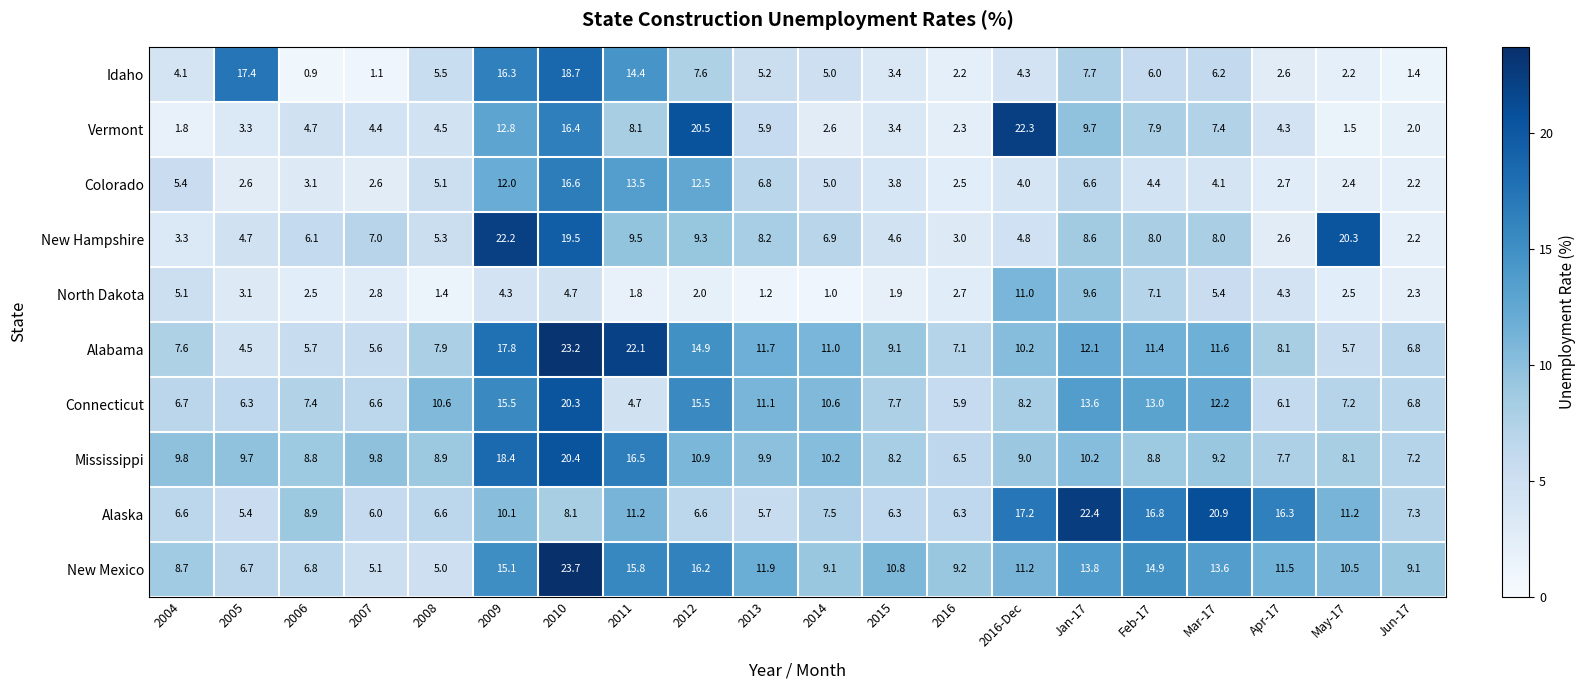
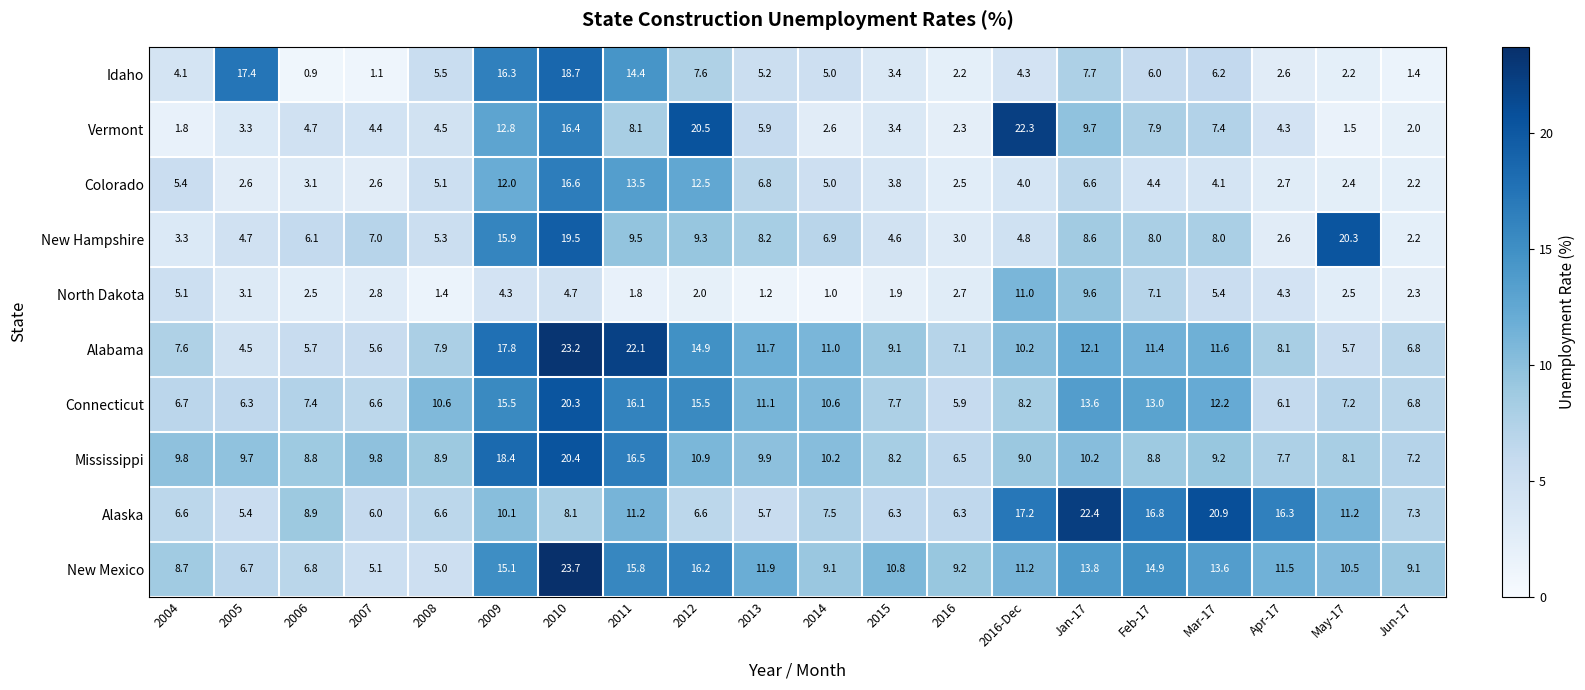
  {
    "Idaho": {
      "2004": 4.1,
      "2005": 17.4,
      "2006": 0.9,
      "2007": 1.1,
      "2008": 5.5,
      "2009": 16.3,
      "2010": 18.7,
      "2011": 14.4,
      "2012": 7.6,
      "2013": 5.2,
      "2014": 5.0,
      "2015": 3.4,
      "2016": 2.2,
      "2016-Dec": 4.3,
      "Jan-17": 7.7,
      "Feb-17": 6.0,
      "Mar-17": 6.2,
      "Apr-17": 2.6,
      "May-17": 2.2,
      "Jun-17": 1.4
    },
    "Vermont": {
      "2004": 1.8,
      "2005": 3.3,
      "2006": 4.7,
      "2007": 4.4,
      "2008": 4.5,
      "2009": 12.8,
      "2010": 16.4,
      "2011": 8.1,
      "2012": 20.5,
      "2013": 5.9,
      "2014": 2.6,
      "2015": 3.4,
      "2016": 2.3,
      "2016-Dec": 22.3,
      "Jan-17": 9.7,
      "Feb-17": 7.9,
      "Mar-17": 7.4,
      "Apr-17": 4.3,
      "May-17": 1.5,
      "Jun-17": 2.0
    },
    "Colorado": {
      "2004": 5.4,
      "2005": 2.6,
      "2006": 3.1,
      "2007": 2.6,
      "2008": 5.1,
      "2009": 12.0,
      "2010": 16.6,
      "2011": 13.5,
      "2012": 12.5,
      "2013": 6.8,
      "2014": 5.0,
      "2015": 3.8,
      "2016": 2.5,
      "2016-Dec": 4.0,
      "Jan-17": 6.6,
      "Feb-17": 4.4,
      "Mar-17": 4.1,
      "Apr-17": 2.7,
      "May-17": 2.4,
      "Jun-17": 2.2
    },
    "New Hampshire": {
      "2004": 3.3,
      "2005": 4.7,
      "2006": 6.1,
      "2007": 7.0,
      "2008": 5.3,
-     "2009": 22.2,
+     "2009": 15.9,
      "2010": 19.5,
      "2011": 9.5,
      "2012": 9.3,
      "2013": 8.2,
      "2014": 6.9,
      "2015": 4.6,
      "2016": 3.0,
      "2016-Dec": 4.8,
      "Jan-17": 8.6,
      "Feb-17": 8.0,
      "Mar-17": 8.0,
      "Apr-17": 2.6,
      "May-17": 20.3,
      "Jun-17": 2.2
    },
    "North Dakota": {
      "2004": 5.1,
      "2005": 3.1,
      "2006": 2.5,
      "2007": 2.8,
      "2008": 1.4,
      "2009": 4.3,
      "2010": 4.7,
      "2011": 1.8,
      "2012": 2.0,
      "2013": 1.2,
      "2014": 1.0,
      "2015": 1.9,
      "2016": 2.7,
      "2016-Dec": 11.0,
      "Jan-17": 9.6,
      "Feb-17": 7.1,
      "Mar-17": 5.4,
      "Apr-17": 4.3,
      "May-17": 2.5,
      "Jun-17": 2.3
    },
    "Alabama": {
      "2004": 7.6,
      "2005": 4.5,
      "2006": 5.7,
      "2007": 5.6,
      "2008": 7.9,
      "2009": 17.8,
      "2010": 23.2,
      "2011": 22.1,
      "2012": 14.9,
      "2013": 11.7,
      "2014": 11.0,
      "2015": 9.1,
      "2016": 7.1,
      "2016-Dec": 10.2,
      "Jan-17": 12.1,
      "Feb-17": 11.4,
      "Mar-17": 11.6,
      "Apr-17": 8.1,
      "May-17": 5.7,
      "Jun-17": 6.8
    },
    "Connecticut": {
      "2004": 6.7,
      "2005": 6.3,
      "2006": 7.4,
      "2007": 6.6,
      "2008": 10.6,
      "2009": 15.5,
      "2010": 20.3,
-     "2011": 4.7,
+     "2011": 16.1,
      "2012": 15.5,
      "2013": 11.1,
      "2014": 10.6,
      "2015": 7.7,
      "2016": 5.9,
      "2016-Dec": 8.2,
      "Jan-17": 13.6,
      "Feb-17": 13.0,
      "Mar-17": 12.2,
      "Apr-17": 6.1,
      "May-17": 7.2,
      "Jun-17": 6.8
    },
    "Mississippi": {
      "2004": 9.8,
      "2005": 9.7,
      "2006": 8.8,
      "2007": 9.8,
      "2008": 8.9,
      "2009": 18.4,
      "2010": 20.4,
      "2011": 16.5,
      "2012": 10.9,
      "2013": 9.9,
      "2014": 10.2,
      "2015": 8.2,
      "2016": 6.5,
      "2016-Dec": 9.0,
      "Jan-17": 10.2,
      "Feb-17": 8.8,
      "Mar-17": 9.2,
      "Apr-17": 7.7,
      "May-17": 8.1,
      "Jun-17": 7.2
    },
    "Alaska": {
      "2004": 6.6,
      "2005": 5.4,
      "2006": 8.9,
      "2007": 6.0,
      "2008": 6.6,
      "2009": 10.1,
      "2010": 8.1,
      "2011": 11.2,
      "2012": 6.6,
      "2013": 5.7,
      "2014": 7.5,
      "2015": 6.3,
      "2016": 6.3,
      "2016-Dec": 17.2,
      "Jan-17": 22.4,
      "Feb-17": 16.8,
      "Mar-17": 20.9,
      "Apr-17": 16.3,
      "May-17": 11.2,
      "Jun-17": 7.3
    },
    "New Mexico": {
      "2004": 8.7,
      "2005": 6.7,
      "2006": 6.8,
      "2007": 5.1,
      "2008": 5.0,
      "2009": 15.1,
      "2010": 23.7,
      "2011": 15.8,
      "2012": 16.2,
      "2013": 11.9,
      "2014": 9.1,
      "2015": 10.8,
      "2016": 9.2,
      "2016-Dec": 11.2,
      "Jan-17": 13.8,
      "Feb-17": 14.9,
      "Mar-17": 13.6,
      "Apr-17": 11.5,
      "May-17": 10.5,
      "Jun-17": 9.1
    }
  }
